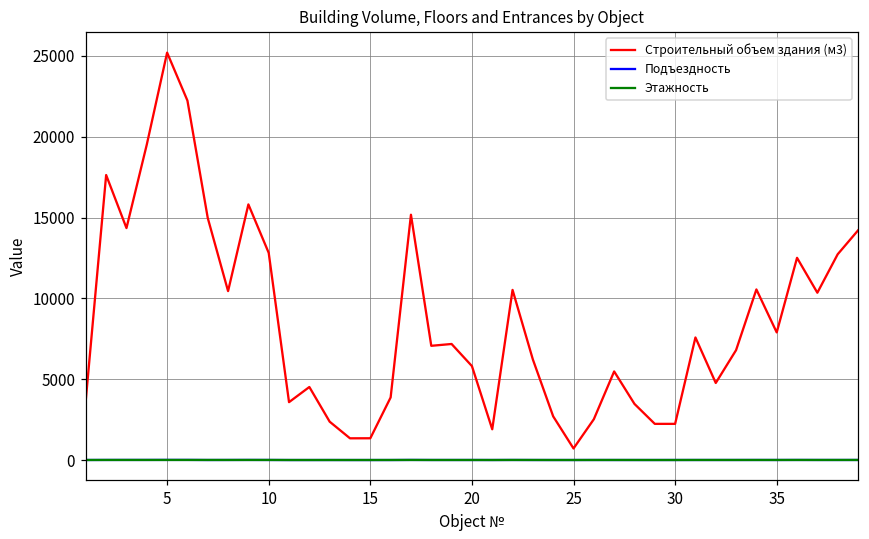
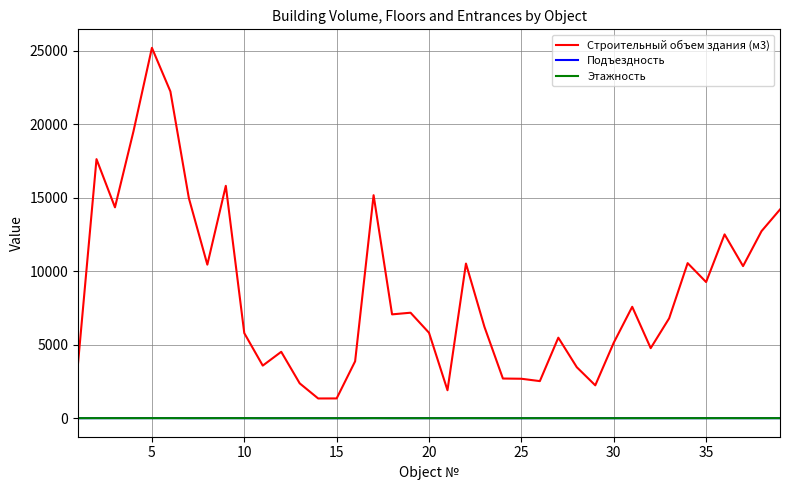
  {
    "Строительный объем здания (м3)": {
      "5": 25200,
-     "10": 12800,
+     "10": 5800,
      "15": 1300,
      "20": 5800,
-     "25": 700,
-     "30": 2200,
-     "35": 7900
+     "25": 2700,
+     "30": 5100,
+     "35": 9300
    },
    "Этажность": {
      "5": 0,
      "10": 0,
      "15": 0,
      "20": 0,
      "25": 0,
      "30": 0,
      "35": 0
    }
  }
